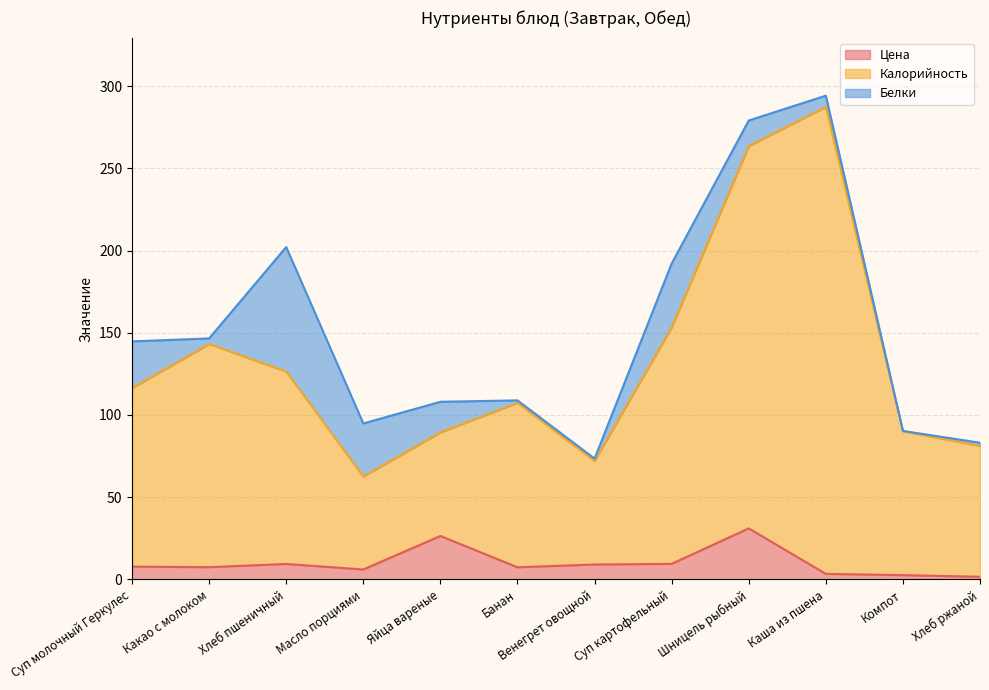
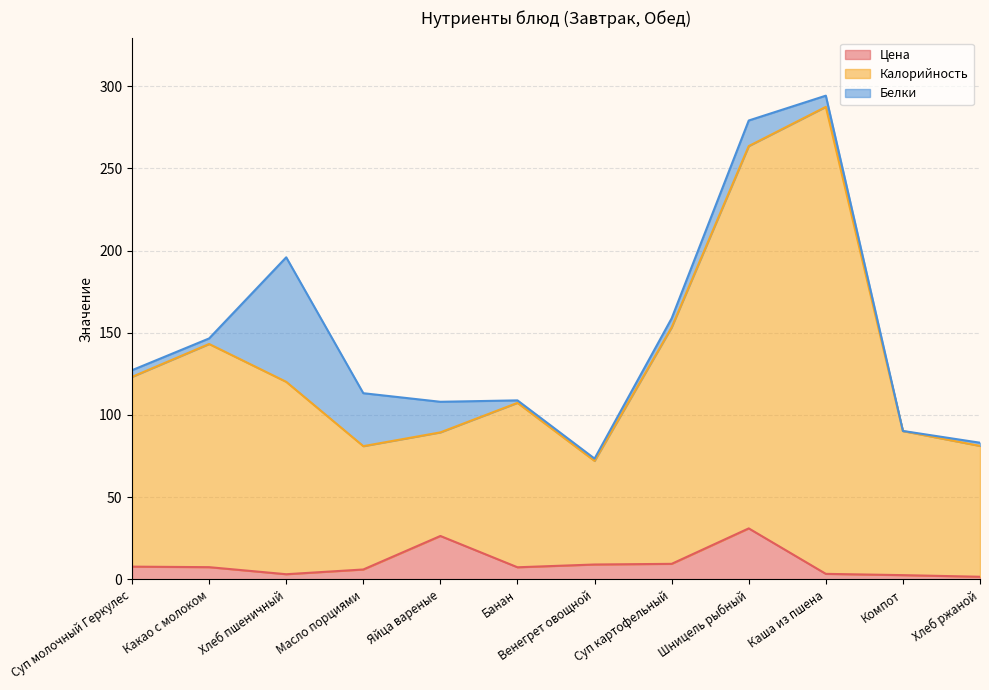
  {
    "Цена": {
      "Суп молочный Геркулес": 8,
      "Какао с молоком": 7,
-     "Хлеб пшеничный": 9,
+     "Хлеб пшеничный": 3,
      "Масло порциями": 6,
      "Яйца вареные": 26,
      "Банан": 7,
      "Венегрет овощной": 9,
      "Суп картофельный": 9,
      "Шницель рыбный": 31,
      "Каша из пшена": 3,
      "Компот": 3,
      "Хлеб ржаной": 2
    },
    "Калорийность": {
-     "Суп молочный Геркулес": 109,
+     "Суп молочный Геркулес": 115,
      "Какао с молоком": 136,
      "Хлеб пшеничный": 117,
-     "Масло порциями": 57,
+     "Масло порциями": 75,
      "Яйца вареные": 63,
      "Суп картофельный": 144,
      "Шницель рыбный": 232,
      "Каша из пшена": 284,
      "Хлеб ржаной": 80
    },
    "Белки": {
-     "Суп молочный Геркулес": 28,
+     "Суп молочный Геркулес": 4,
      "Какао с молоком": 3,
      "Хлеб пшеничный": 76,
      "Масло порциями": 32,
      "Яйца вареные": 19,
-     "Суп картофельный": 39,
+     "Суп картофельный": 6,
      "Шницель рыбный": 16,
      "Каша из пшена": 7,
      "Хлеб ржаной": 2
    }
  }
